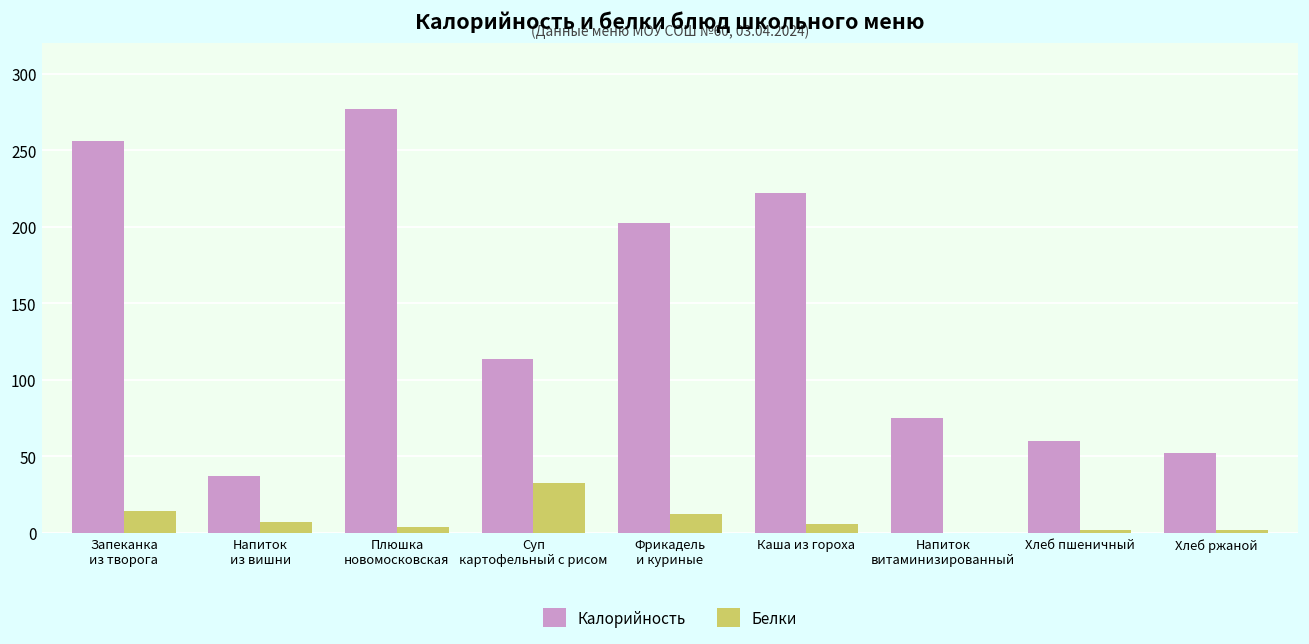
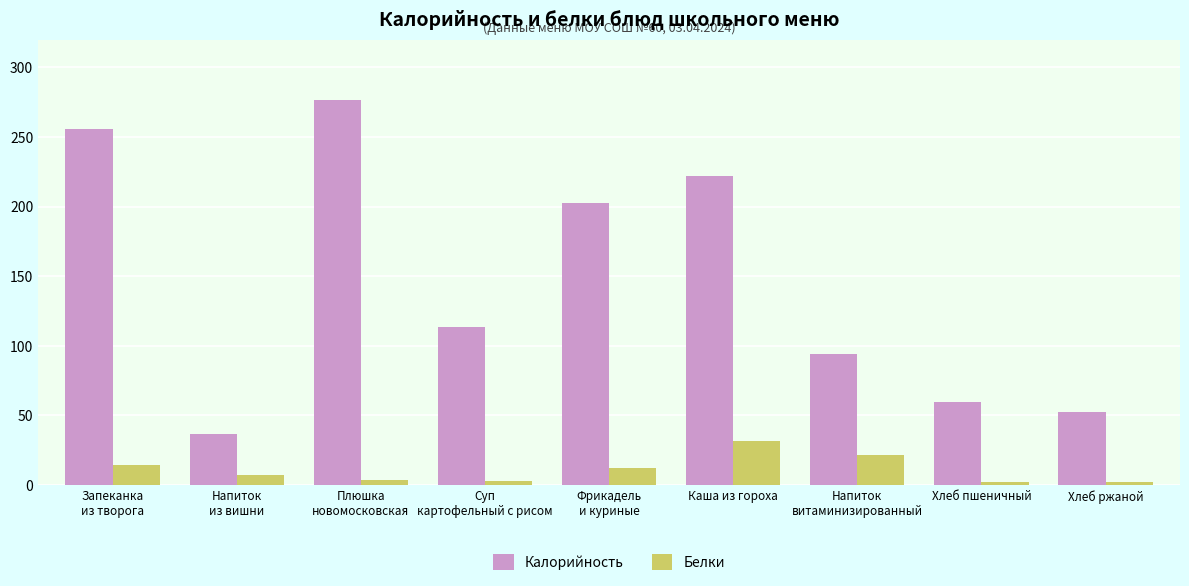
  {
    "Калорийность": {
      "Запеканка из творога": 256,
      "Напиток из вишни": 37,
      "Плюшка новомосковская": 277,
      "Суп картофельный с рисом": 113,
      "Фрикадель и куриные": 203,
      "Каша из гороха": 222,
-     "Напиток витаминизированный": 75,
+     "Напиток витаминизированный": 94,
      "Хлеб пшеничный": 60,
      "Хлеб ржаной": 52
    },
    "Белки": {
      "Запеканка из творога": 14,
      "Напиток из вишни": 7,
      "Плюшка новомосковская": 4,
-     "Суп картофельный с рисом": 33,
+     "Суп картофельный с рисом": 3,
      "Фрикадель и куриные": 12,
-     "Каша из гороха": 6,
-     "Напиток витаминизированный": 0,
+     "Каша из гороха": 32,
+     "Напиток витаминизированный": 21,
      "Хлеб пшеничный": 2,
      "Хлеб ржаной": 2
    }
  }
